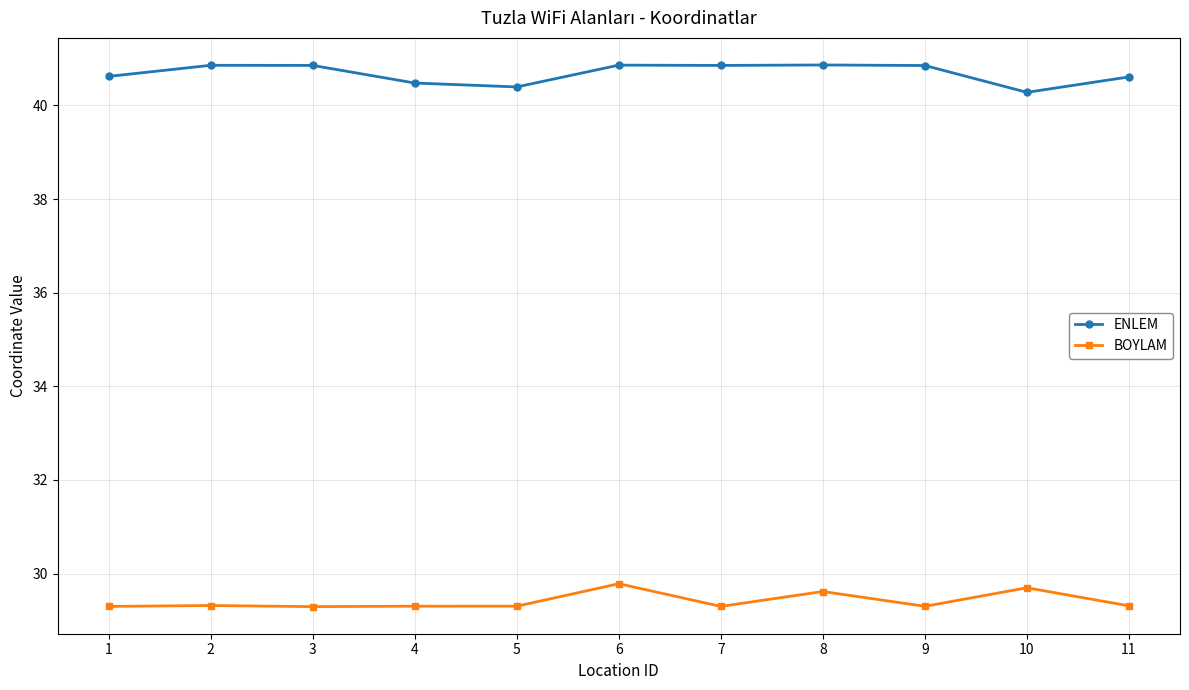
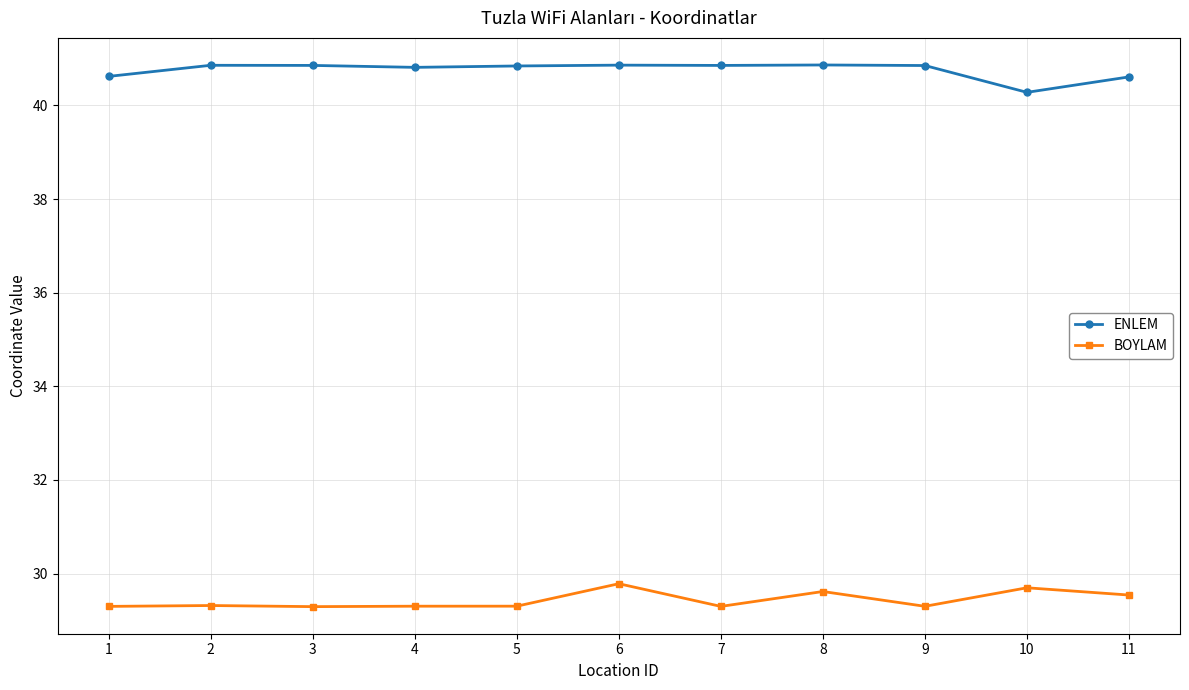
  {
    "ENLEM": {
      "1": 40.6,
      "2": 40.9,
      "3": 40.9,
-     "4": 40.5,
-     "5": 40.4,
+     "4": 40.8,
+     "5": 40.8,
      "6": 40.9,
      "7": 40.9,
      "8": 40.9,
      "9": 40.9,
      "10": 40.3,
      "11": 40.6
    },
    "BOYLAM": {
      "1": 29.3,
      "2": 29.3,
      "3": 29.3,
      "4": 29.3,
      "5": 29.3,
      "6": 29.8,
      "7": 29.3,
      "8": 29.6,
      "9": 29.3,
      "10": 29.7,
-     "11": 29.3
+     "11": 29.5
    }
  }
